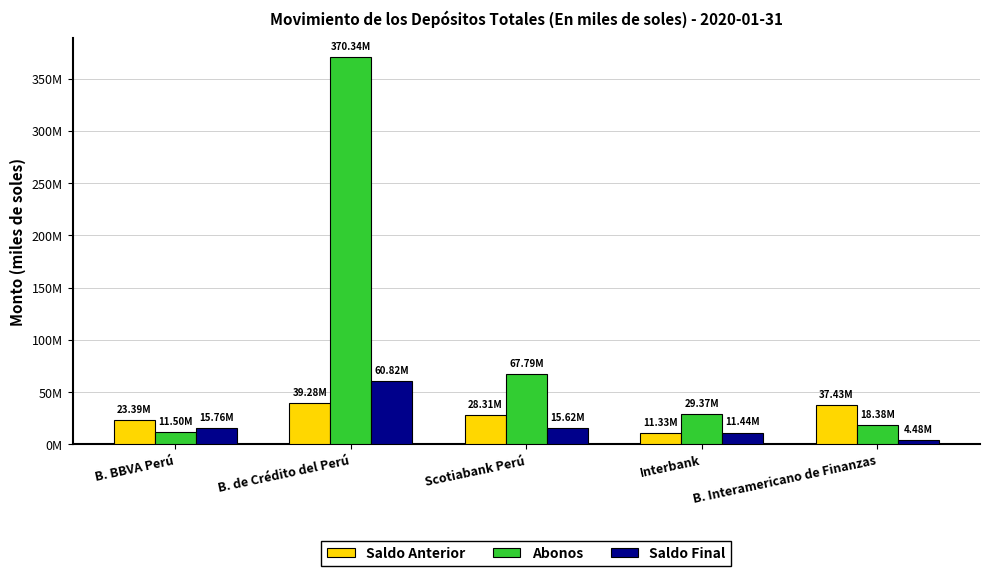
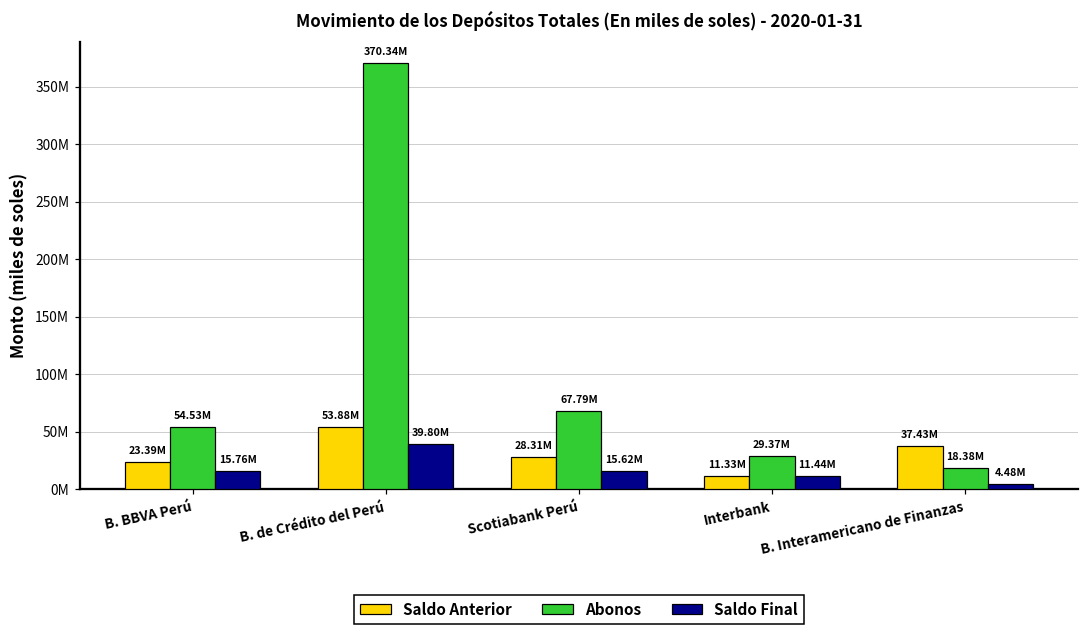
  {
    "Saldo Anterior": {
      "B. BBVA Perú": "23.39M",
-     "B. de Crédito del Perú": "39.28M",
+     "B. de Crédito del Perú": "53.88M",
      "Scotiabank Perú": "28.31M",
      "Interbank": "11.33M",
      "B. Interamericano de Finanzas": "37.43M"
    },
    "Abonos": {
-     "B. BBVA Perú": "11.50M",
+     "B. BBVA Perú": "54.53M",
      "B. de Crédito del Perú": "370.34M",
      "Scotiabank Perú": "67.79M",
      "Interbank": "29.37M",
      "B. Interamericano de Finanzas": "18.38M"
    },
    "Saldo Final": {
      "B. BBVA Perú": "15.76M",
-     "B. de Crédito del Perú": "60.82M",
+     "B. de Crédito del Perú": "39.80M",
      "Scotiabank Perú": "15.62M",
      "Interbank": "11.44M",
      "B. Interamericano de Finanzas": "4.48M"
    }
  }
